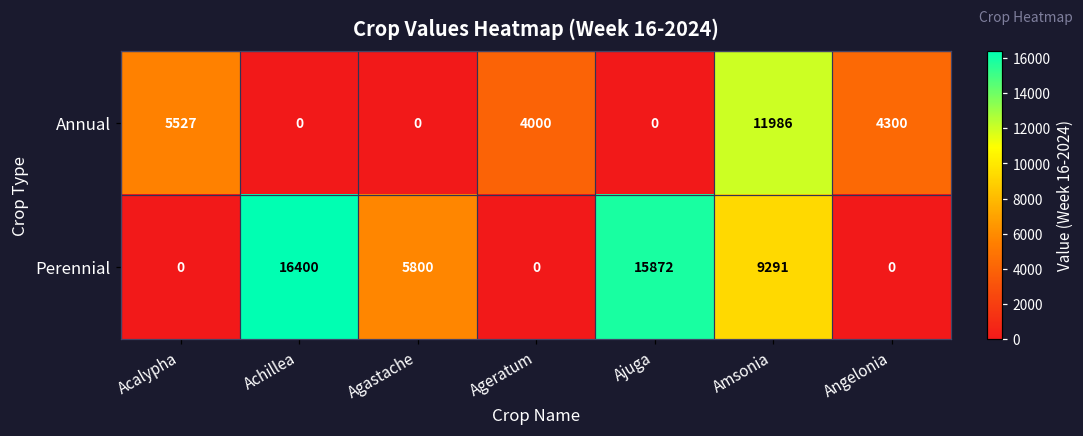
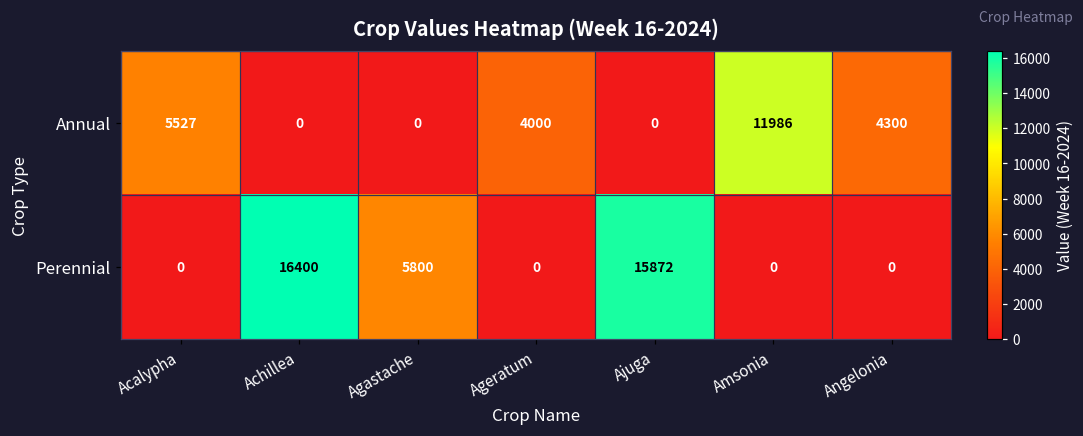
  {
    "Annual": {
      "Acalypha": 5527,
      "Achillea": 0,
      "Agastache": 0,
      "Ageratum": 4000,
      "Ajuga": 0,
      "Amsonia": 11986,
      "Angelonia": 4300
    },
    "Perennial": {
      "Acalypha": 0,
      "Achillea": 16400,
      "Agastache": 5800,
      "Ageratum": 0,
      "Ajuga": 15872,
-     "Amsonia": 9291,
+     "Amsonia": 0,
      "Angelonia": 0
    }
  }
